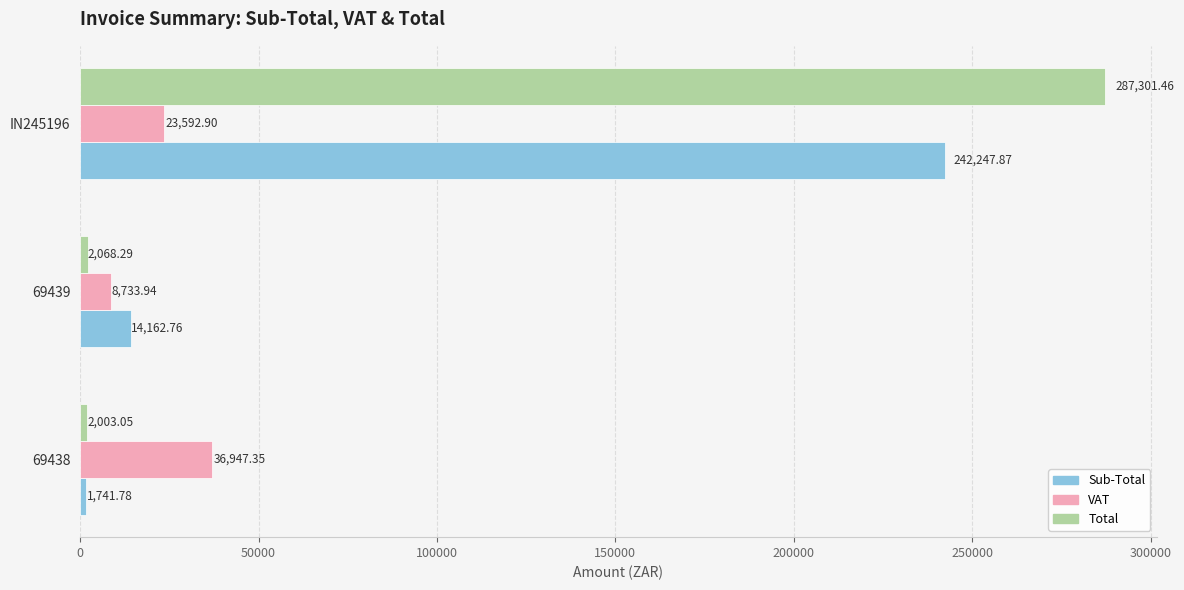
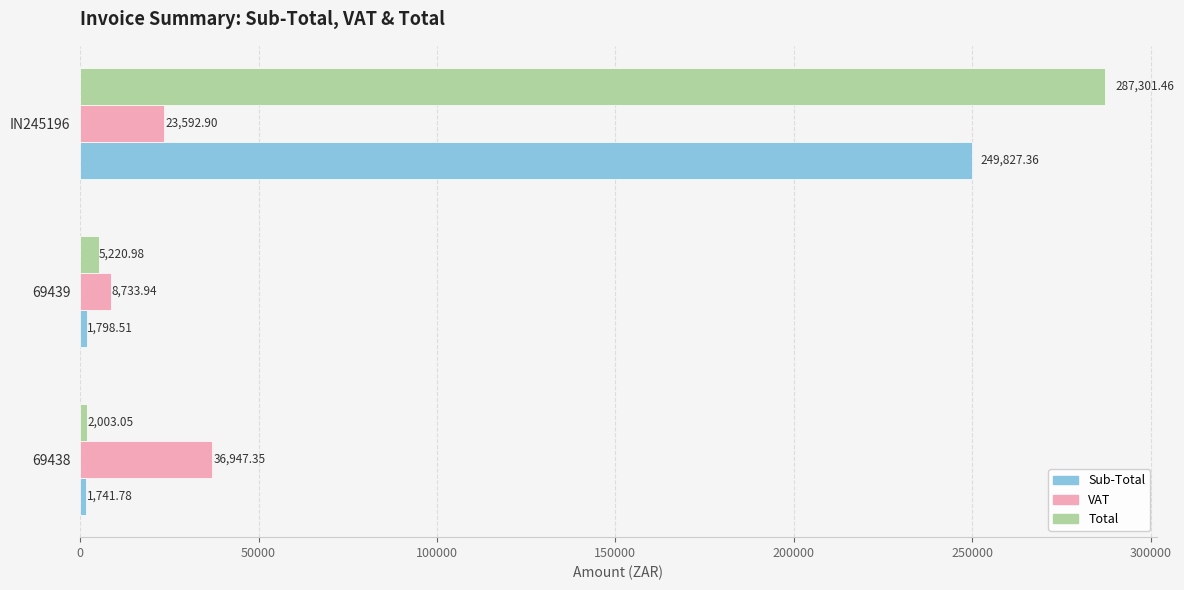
  {
    "Sub-Total": {
-     "IN245196": "242,247.87",
-     "69439": "14,162.76",
+     "IN245196": "249,827.36",
+     "69439": "1,798.51",
      "69438": "1,741.78"
    },
    "VAT": {
      "IN245196": "23,592.90",
      "69439": "8,733.94",
      "69438": "36,947.35"
    },
    "Total": {
      "IN245196": "287,301.46",
-     "69439": "2,068.29",
+     "69439": "5,220.98",
      "69438": "2,003.05"
    }
  }
